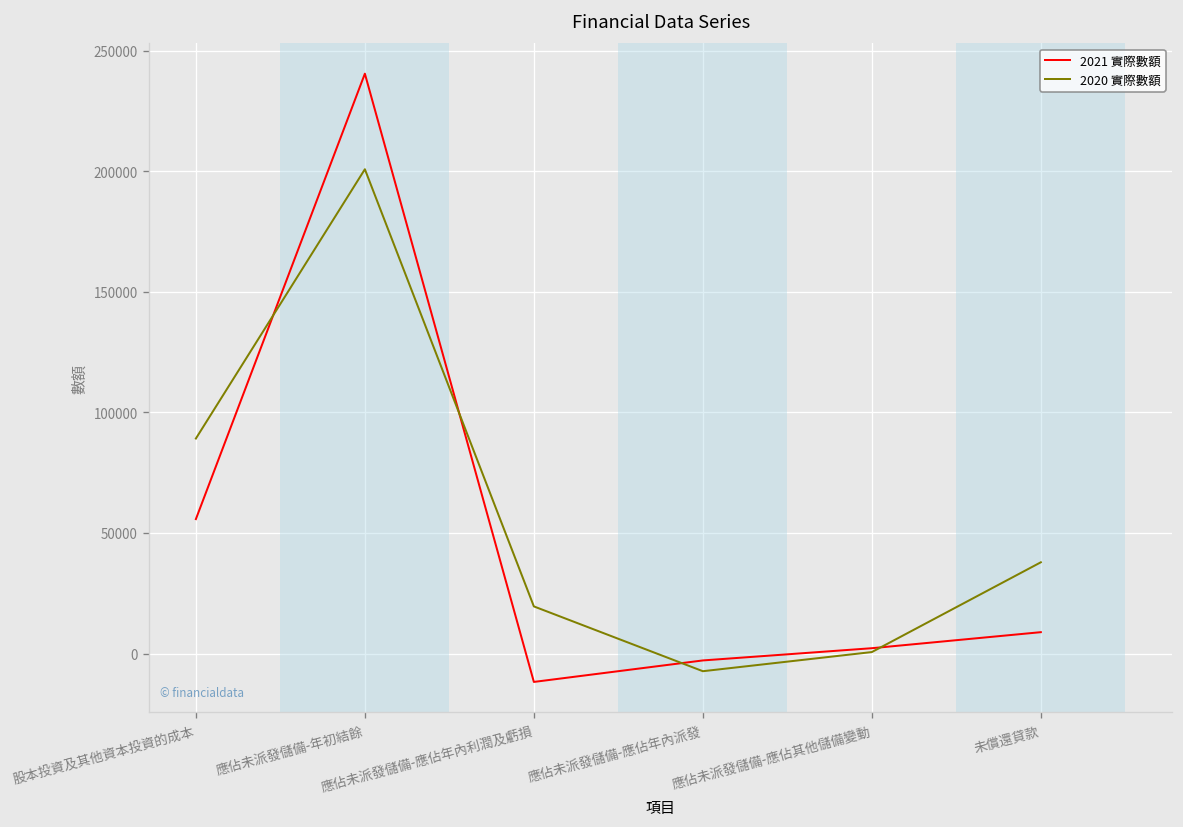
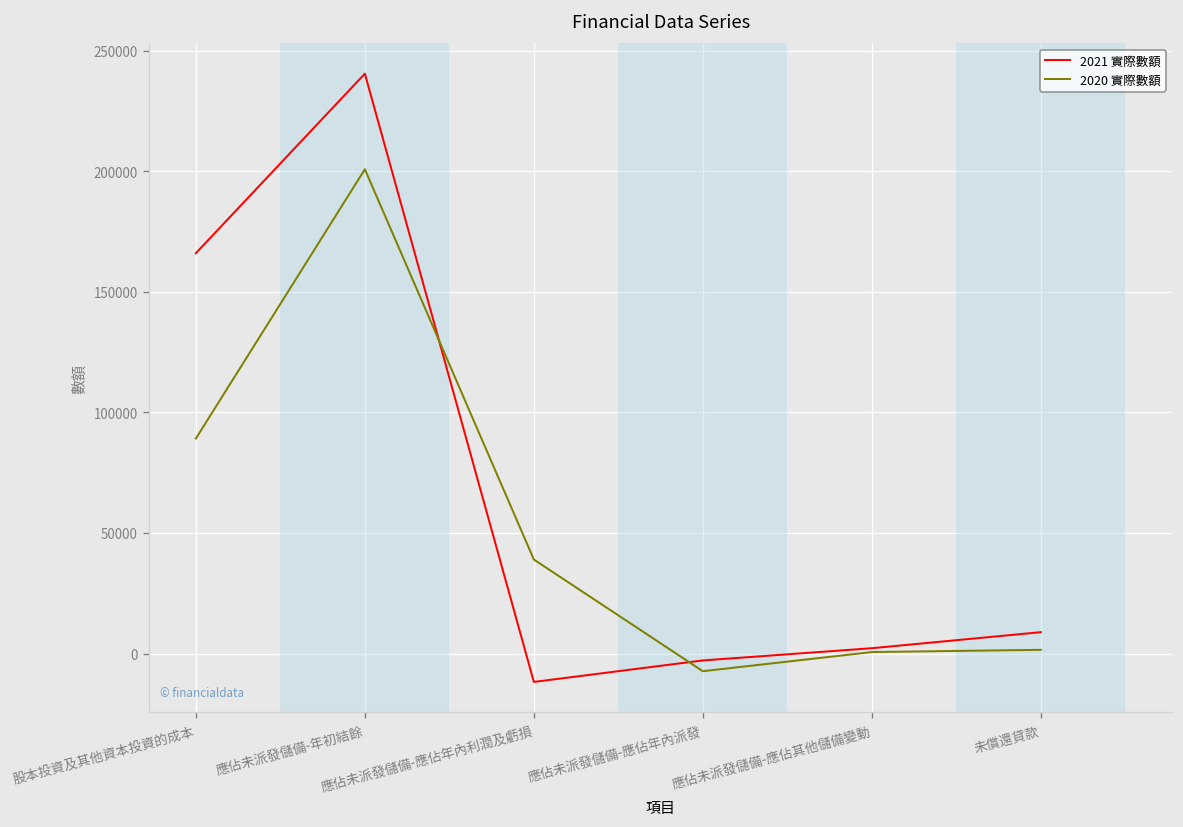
  {
    "2021 實際數額": {
-     "股本投資及其他資本投資的成本": 56000,
+     "股本投資及其他資本投資的成本": 166000,
      "應佔未派發儲備-年初結餘": 240000,
      "應佔未派發儲備-應佔年內利潤及虧損": -12000,
      "應佔未派發儲備-應佔年內派發": -3000,
      "應佔未派發儲備-應佔其他儲備變動": 2000,
      "未償還貸款": 9000
    },
    "2020 實際數額": {
      "股本投資及其他資本投資的成本": 89000,
      "應佔未派發儲備-年初結餘": 201000,
-     "應佔未派發儲備-應佔年內利潤及虧損": 20000,
+     "應佔未派發儲備-應佔年內利潤及虧損": 39000,
      "應佔未派發儲備-應佔年內派發": -7000,
      "應佔未派發儲備-應佔其他儲備變動": 1000,
-     "未償還貸款": 38000
+     "未償還貸款": 2000
    }
  }
